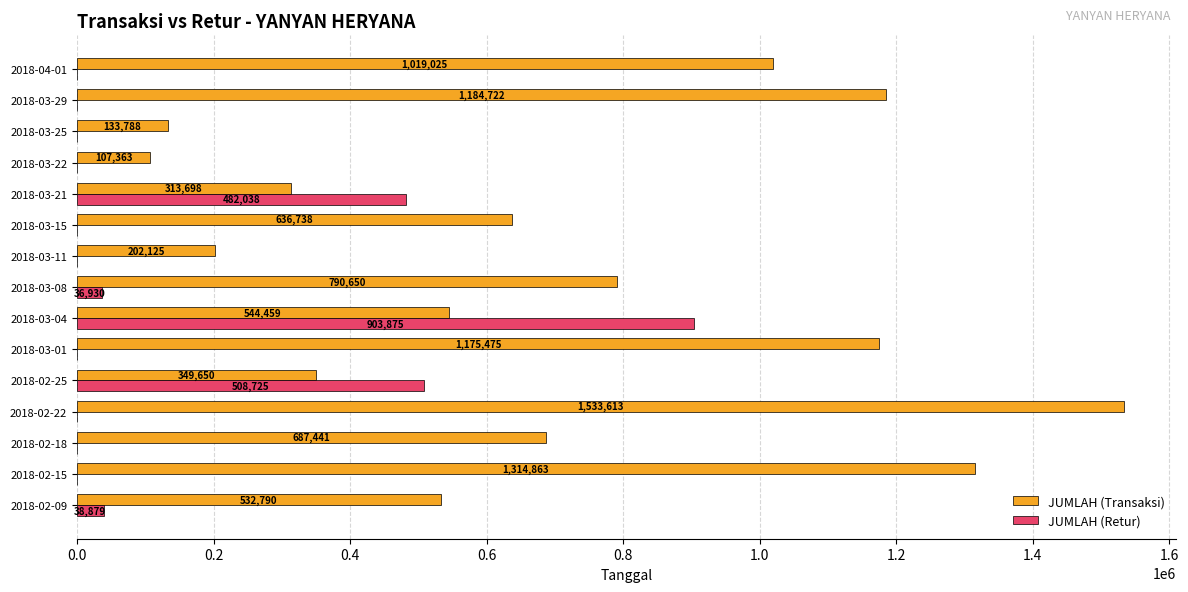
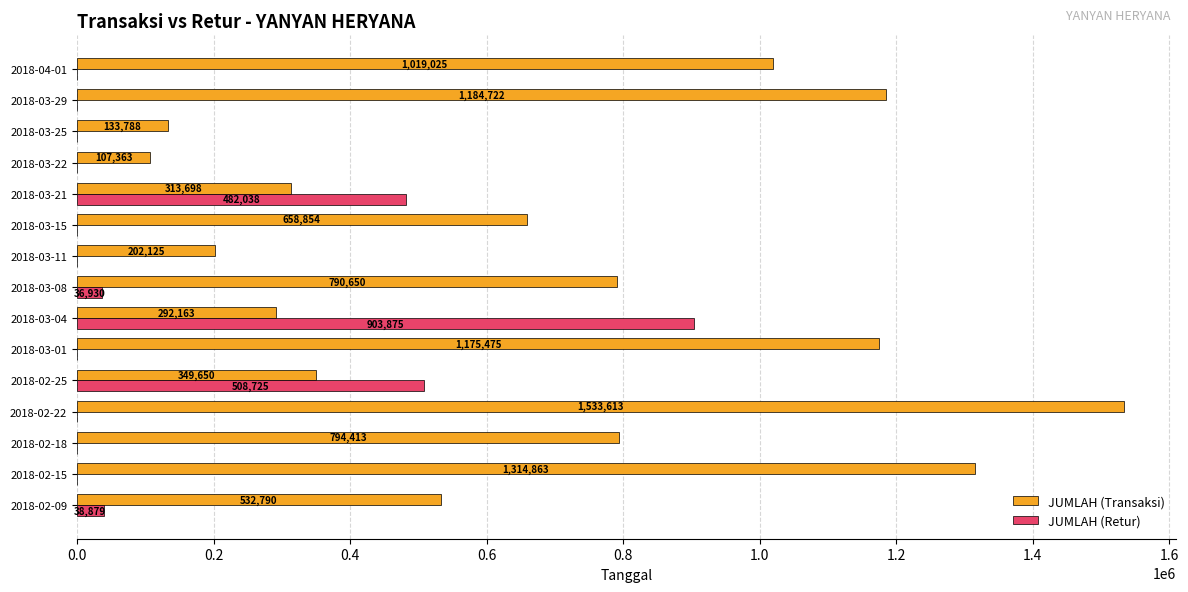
  {
    "JUMLAH (Transaksi)": {
      "2018-04-01": "1,019,025",
      "2018-03-29": "1,184,722",
      "2018-03-25": "133,788",
      "2018-03-22": "107,363",
      "2018-03-21": "313,698",
-     "2018-03-15": "636,738",
+     "2018-03-15": "658,854",
      "2018-03-11": "202,125",
      "2018-03-08": "790,650",
-     "2018-03-04": "544,459",
+     "2018-03-04": "292,163",
      "2018-03-01": "1,175,475",
      "2018-02-25": "349,650",
      "2018-02-22": "1,533,613",
-     "2018-02-18": "687,441",
+     "2018-02-18": "794,413",
      "2018-02-15": "1,314,863",
      "2018-02-09": "532,790"
    },
    "JUMLAH (Retur)": {
      "2018-03-21": "482,038",
      "2018-03-08": "36,930",
      "2018-03-04": "903,875",
      "2018-02-25": "508,725",
      "2018-02-09": "38,879"
    }
  }
